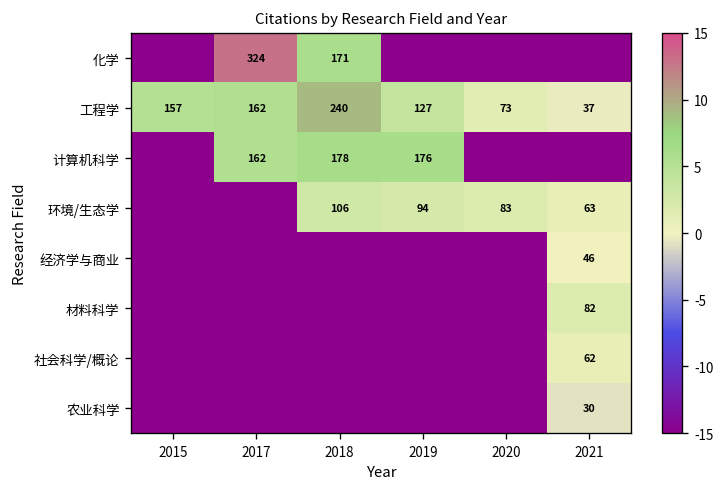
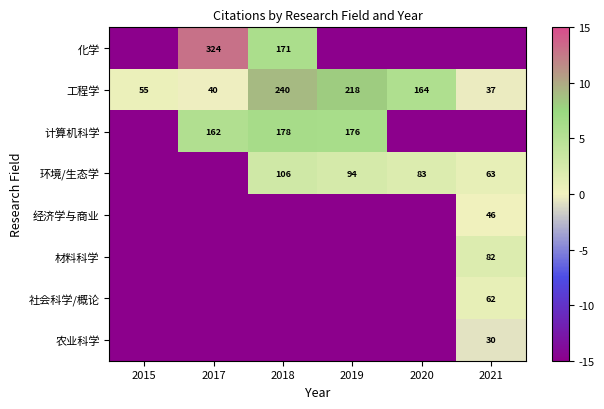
  {
    "化学": {
      "2017": 324,
      "2018": 171
    },
    "工程学": {
-     "2015": 157,
-     "2017": 162,
+     "2015": 55,
+     "2017": 40,
      "2018": 240,
-     "2019": 127,
-     "2020": 73,
+     "2019": 218,
+     "2020": 164,
      "2021": 37
    },
    "计算机科学": {
      "2017": 162,
      "2018": 178,
      "2019": 176
    },
    "环境/生态学": {
      "2018": 106,
      "2019": 94,
      "2020": 83,
      "2021": 63
    },
    "经济学与商业": {
      "2021": 46
    },
    "材料科学": {
      "2021": 82
    },
    "社会科学/概论": {
      "2021": 62
    },
    "农业科学": {
      "2021": 30
    }
  }
